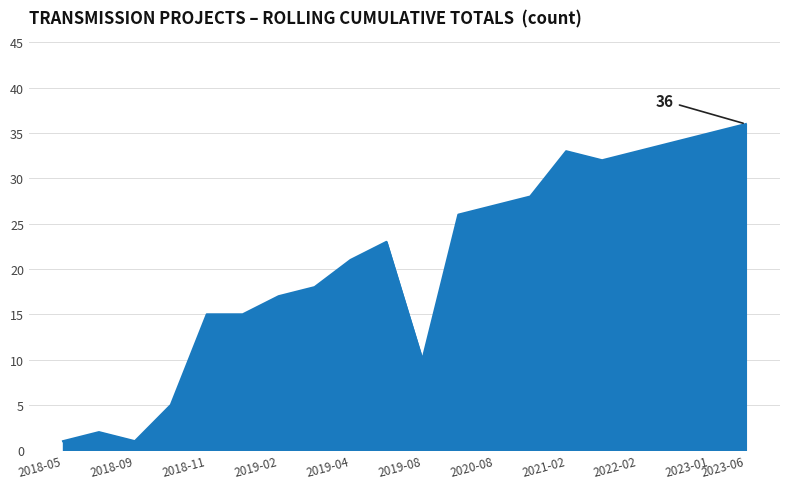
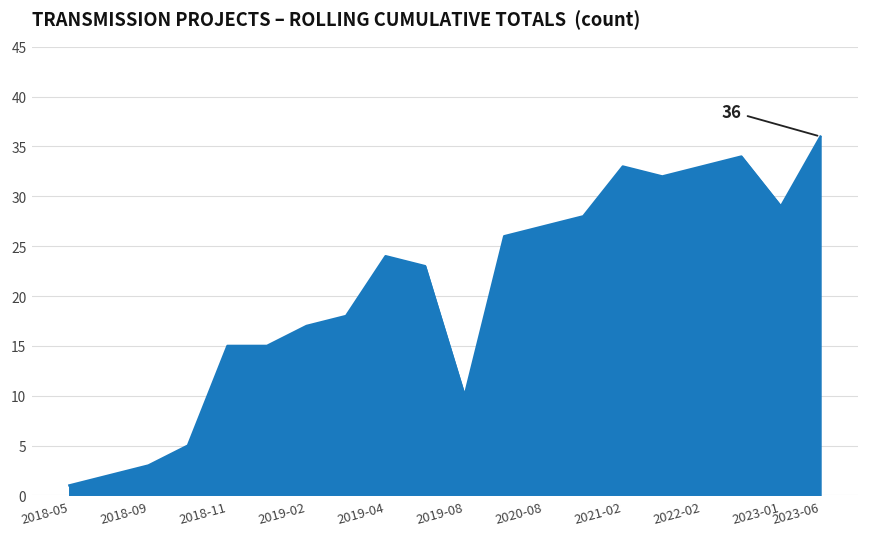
  {
    "2018-05": 1,
-   "2018-09": 1,
+   "2018-09": 3,
    "2018-11": 15,
    "2019-02": 17,
-   "2019-04": 21,
+   "2019-04": 24,
    "2019-08": 10,
    "2020-08": 27,
    "2021-02": 33,
    "2022-02": 33,
-   "2023-01": 35
+   "2023-01": 29
  }
